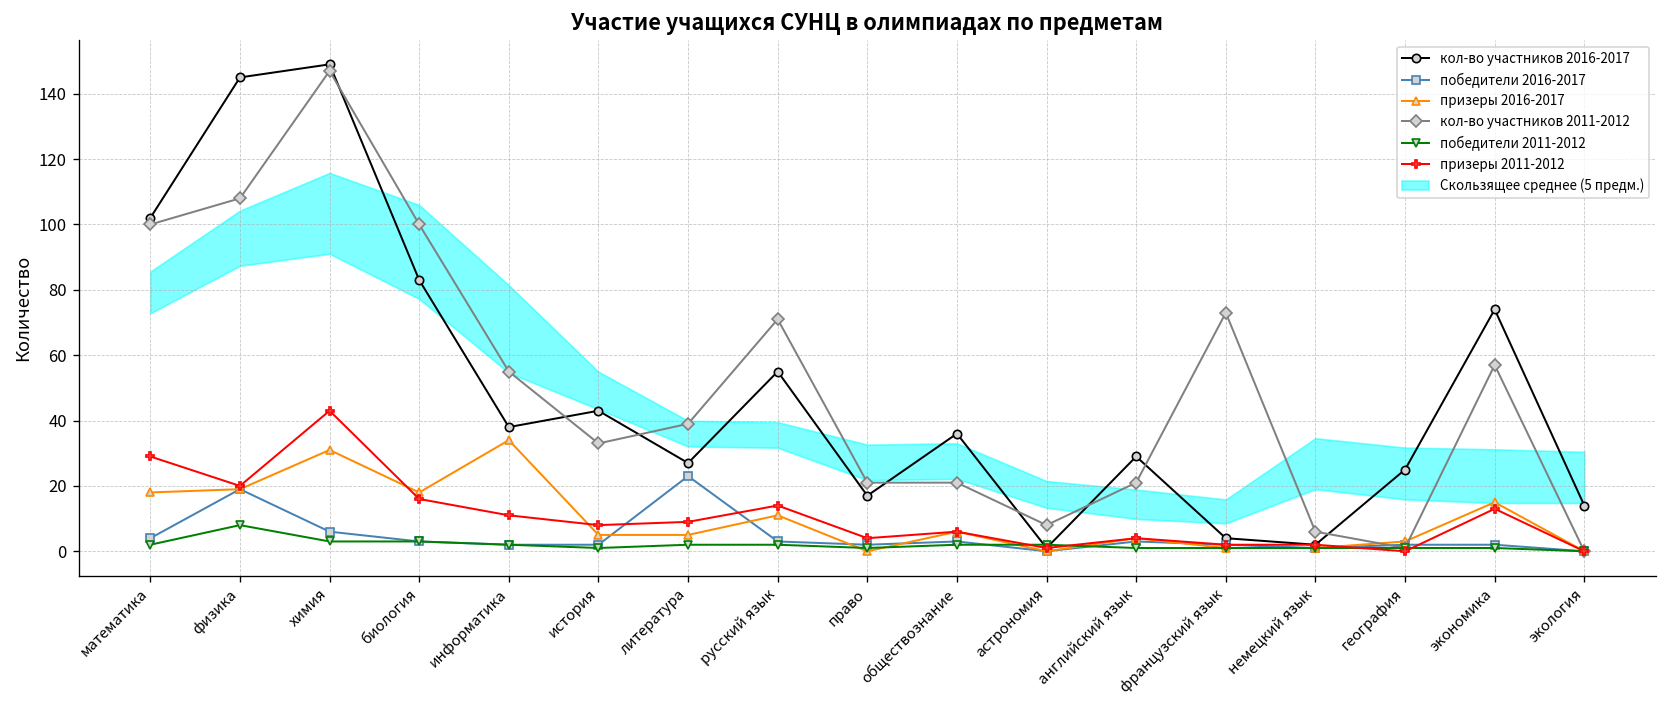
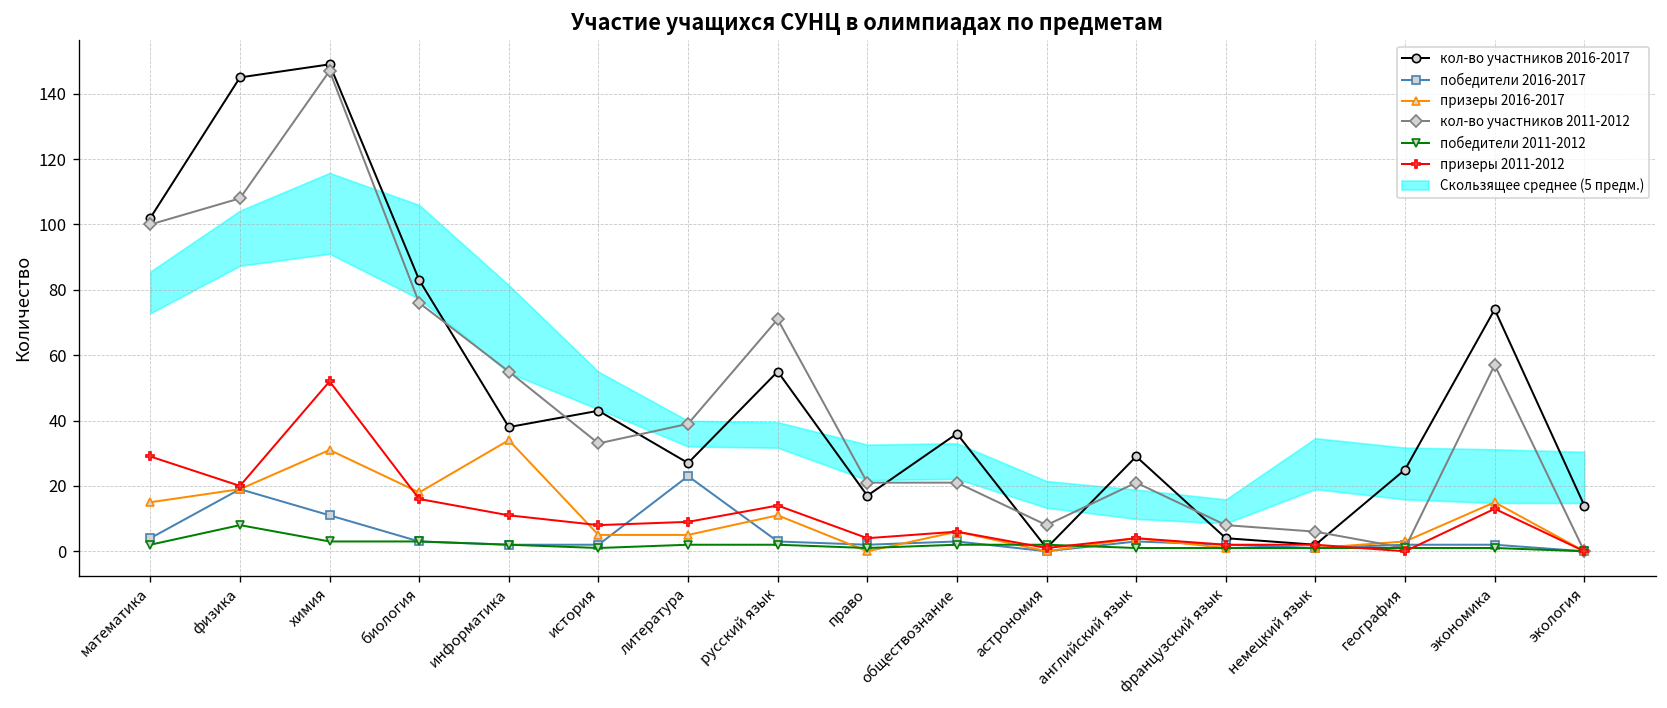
  {
    "кол-во участников 2016-2017": {
      "математика": 102,
      "физика": 145,
      "химия": 149,
      "биология": 83,
      "информатика": 38,
      "история": 43,
      "литература": 27,
      "русский язык": 55,
      "право": 17,
      "обществознание": 36,
      "английский язык": 29,
      "французский язык": 4,
      "география": 25,
      "экономика": 74,
      "экология": 14
    },
    "победители 2016-2017": {
      "математика": 4,
-     "химия": 6,
+     "химия": 11,
      "история": 2,
      "литература": 23,
      "русский язык": 3,
      "право": 2,
      "обществознание": 3,
      "английский язык": 3,
      "география": 2,
      "экономика": 2
    },
    "призеры 2016-2017": {
-     "математика": 18,
+     "математика": 15,
      "химия": 31,
      "биология": 18,
      "информатика": 34,
      "история": 5,
      "литература": 5,
      "русский язык": 11,
      "право": 0,
      "география": 3,
      "экономика": 15
    },
    "кол-во участников 2011-2012": {
      "математика": 100,
      "физика": 108,
      "химия": 147,
-     "биология": 100,
+     "биология": 76,
      "информатика": 55,
      "история": 33,
      "русский язык": 71,
      "право": 21,
      "обществознание": 21,
      "астрономия": 8,
      "английский язык": 21,
-     "французский язык": 73,
+     "французский язык": 8,
      "немецкий язык": 6,
      "экономика": 57
    },
    "победители 2011-2012": {
      "математика": 2,
      "физика": 8,
      "химия": 3,
      "история": 1,
      "литература": 2,
      "русский язык": 2,
      "право": 1,
      "обществознание": 2,
      "астрономия": 2,
      "английский язык": 1,
      "экономика": 1
    },
    "призеры 2011-2012": {
      "математика": 29,
      "физика": 20,
-     "химия": 43,
+     "химия": 52,
      "биология": 16,
      "информатика": 11,
      "история": 8,
      "литература": 9,
      "русский язык": 14,
      "право": 4,
      "география": 0,
      "экономика": 13
    }
  }
